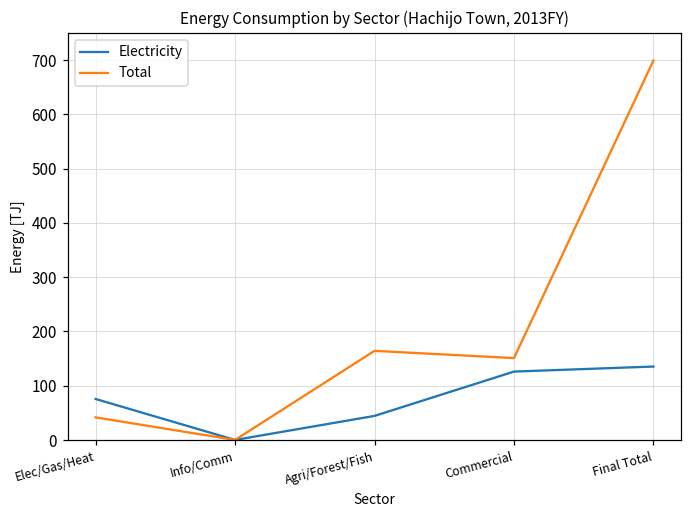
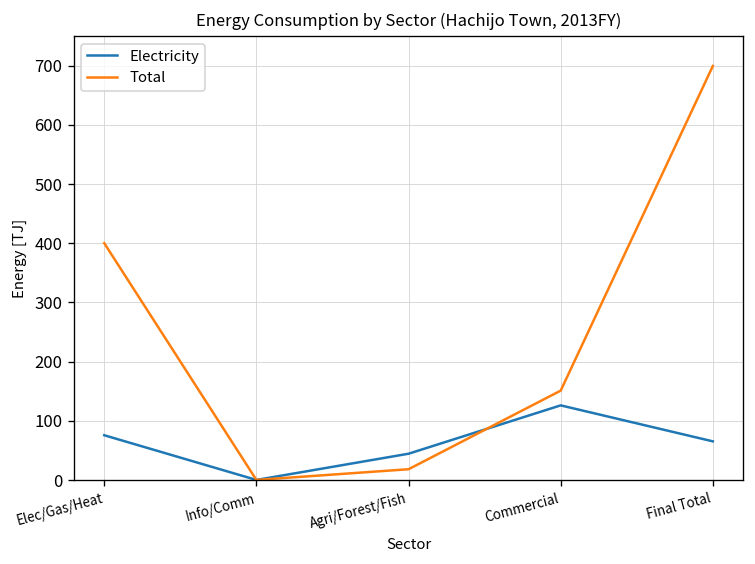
  {
    "Electricity": {
      "Elec/Gas/Heat": 80,
      "Agri/Forest/Fish": 40,
      "Commercial": 130,
-     "Final Total": 140
+     "Final Total": 70
    },
    "Total": {
-     "Elec/Gas/Heat": 40,
-     "Agri/Forest/Fish": 160,
+     "Elec/Gas/Heat": 400,
+     "Agri/Forest/Fish": 20,
      "Commercial": 150,
      "Final Total": 700
    }
  }
